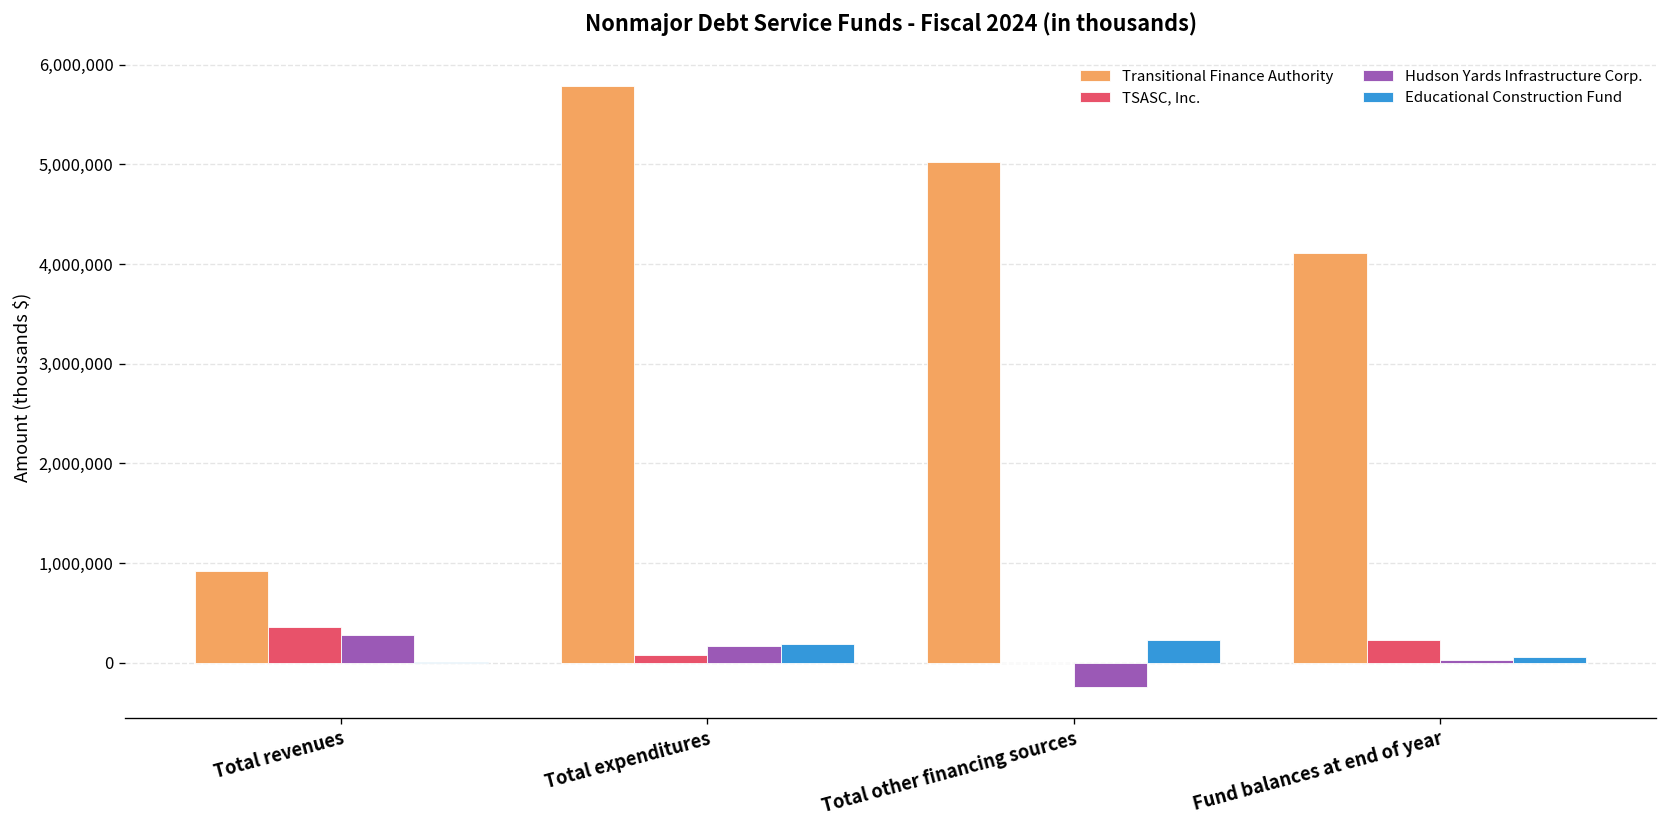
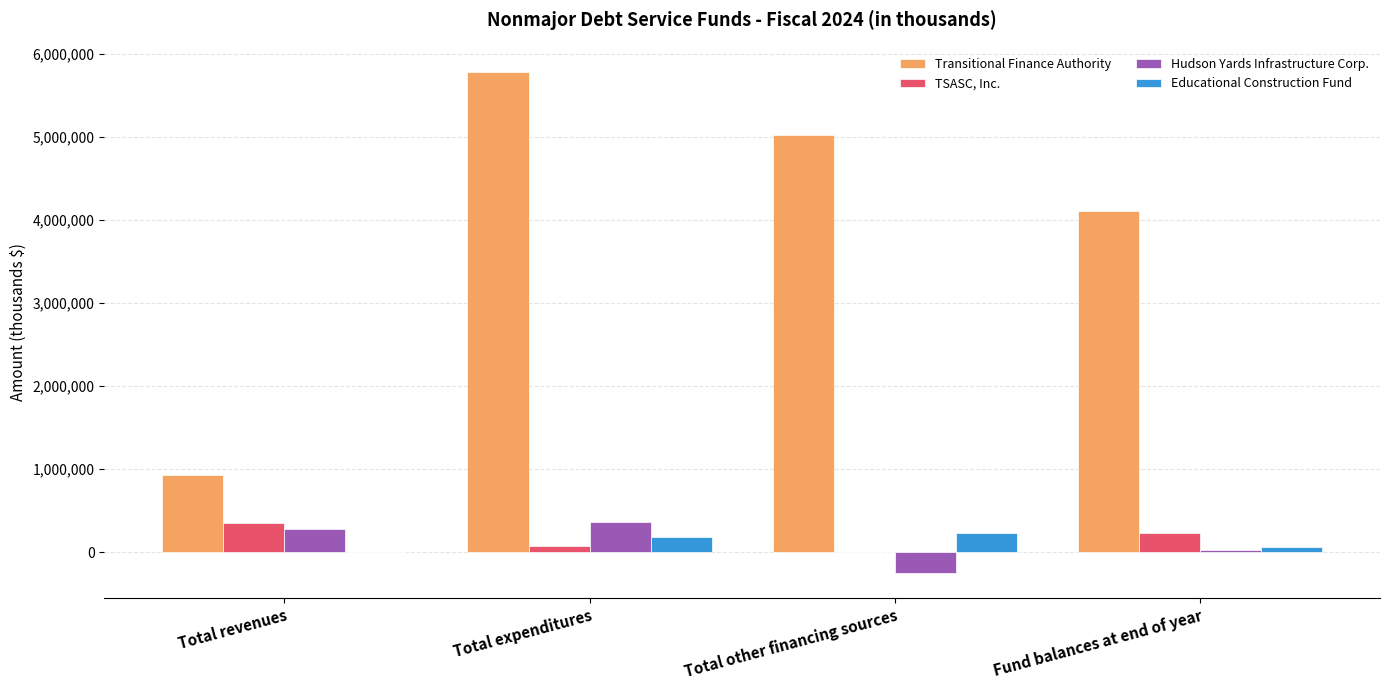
  {
    "Transitional Finance Authority": {
      "Total revenues": "900,000",
      "Total expenditures": "5,800,000",
      "Total other financing sources": "5,000,000",
      "Fund balances at end of year": "4,100,000"
    },
    "TSASC, Inc.": {
      "Total revenues": "400,000",
      "Total expenditures": "100,000",
      "Total other financing sources": "0",
      "Fund balances at end of year": "200,000"
    },
    "Hudson Yards Infrastructure Corp.": {
      "Total revenues": "300,000",
-     "Total expenditures": "200,000",
+     "Total expenditures": "400,000",
      "Total other financing sources": "-200,000",
      "Fund balances at end of year": "0"
    },
    "Educational Construction Fund": {
      "Total expenditures": "200,000",
      "Total other financing sources": "200,000",
      "Fund balances at end of year": "100,000"
    }
  }
